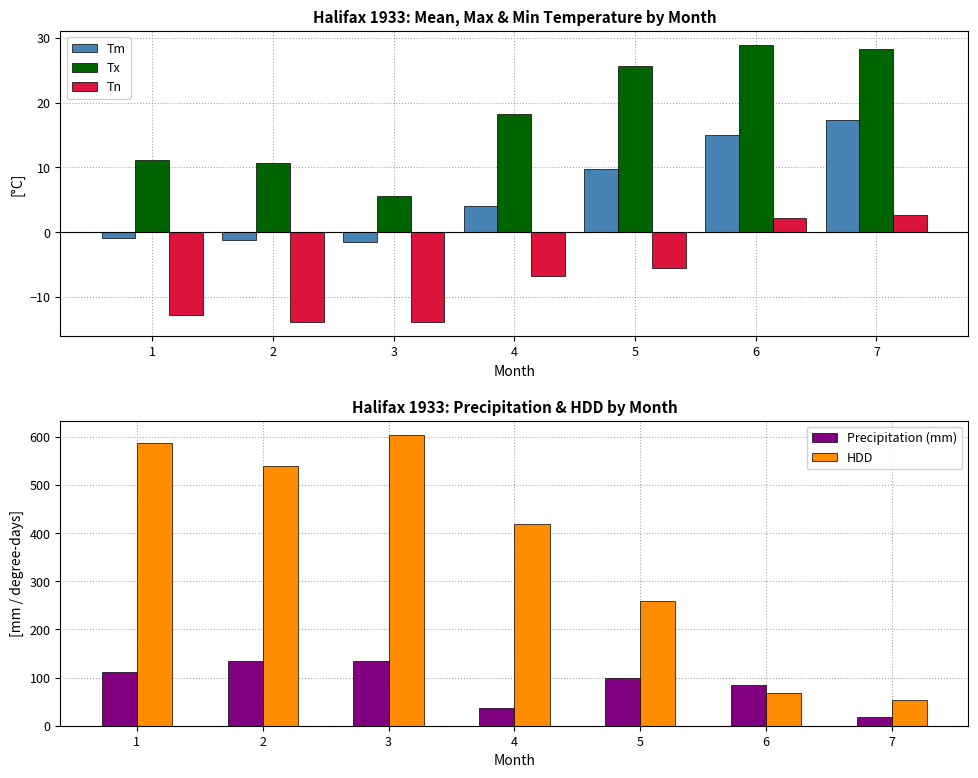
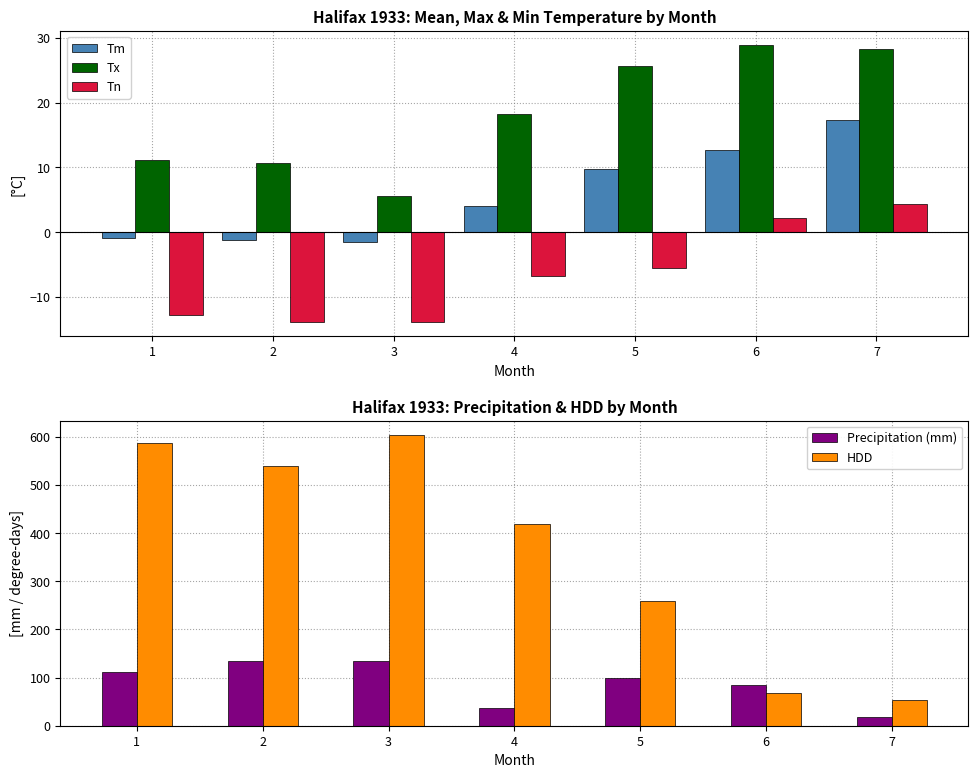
  {
    "Halifax 1933: Mean, Max & Min Temperature by Month": {
      "Tm": {
        "1": -1,
        "2": -1,
        "3": -2,
        "4": 4,
        "5": 10,
-       "6": 15,
+       "6": 13,
        "7": 17
      },
      "Tx": {
        "1": 11,
        "2": 11,
        "3": 6,
        "4": 18,
        "5": 26,
        "6": 29,
        "7": 28
      },
      "Tn": {
        "1": -13,
        "2": -14,
        "3": -14,
        "4": -7,
        "5": -6,
        "6": 2,
-       "7": 3
+       "7": 4
      }
    },
    "Halifax 1933: Precipitation & HDD by Month": {
      "Precipitation (mm)": {
        "1": 110,
        "2": 140,
        "3": 130,
        "4": 40,
        "5": 100,
        "6": 80,
        "7": 20
      },
      "HDD": {
        "1": 590,
        "2": 540,
        "3": 600,
        "4": 420,
        "5": 260,
        "6": 70,
        "7": 50
      }
    }
  }
